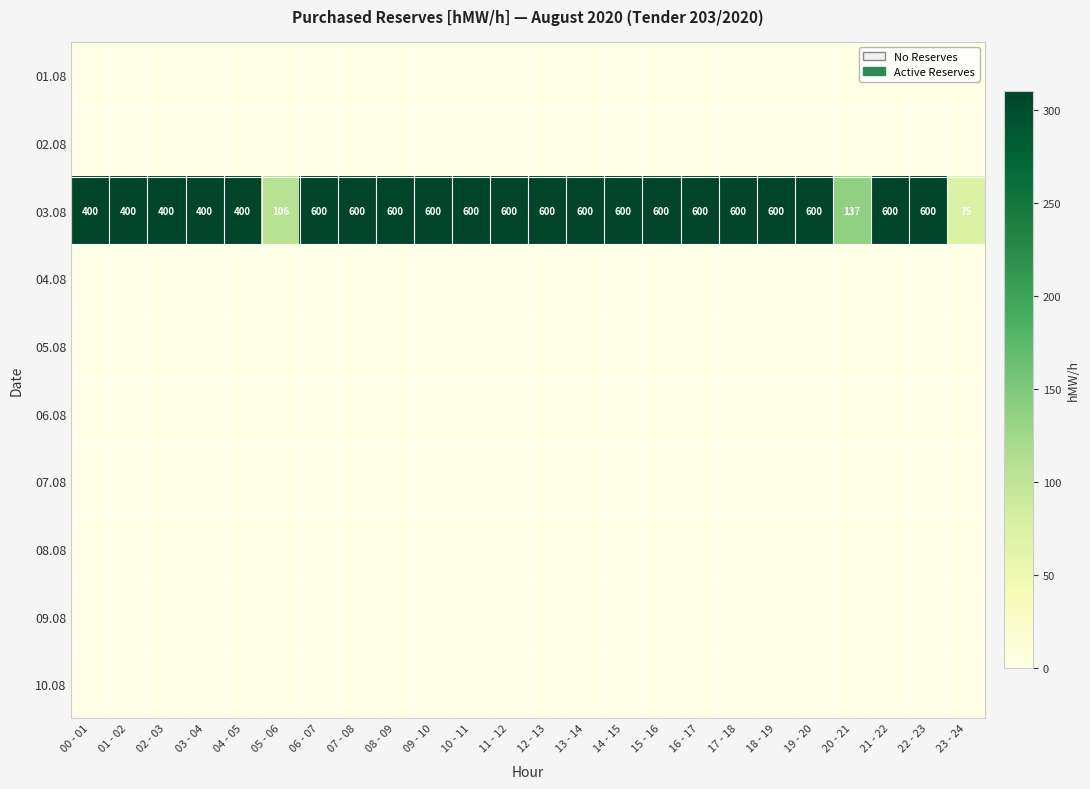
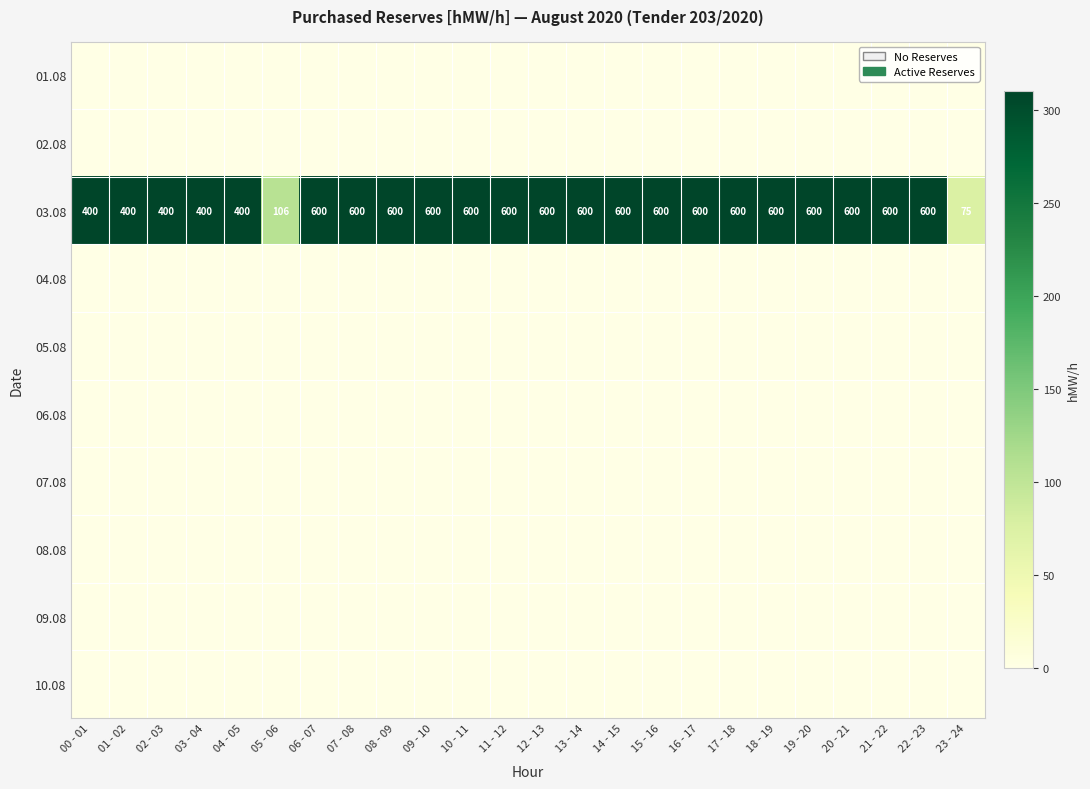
  {
    "03.08": {
      "00 - 01": 400,
      "01 - 02": 400,
      "02 - 03": 400,
      "03 - 04": 400,
      "04 - 05": 400,
      "05 - 06": 106,
      "06 - 07": 600,
      "07 - 08": 600,
      "08 - 09": 600,
      "09 - 10": 600,
      "10 - 11": 600,
      "11 - 12": 600,
      "12 - 13": 600,
      "13 - 14": 600,
      "14 - 15": 600,
      "15 - 16": 600,
      "16 - 17": 600,
      "17 - 18": 600,
      "18 - 19": 600,
      "19 - 20": 600,
-     "20 - 21": 137,
+     "20 - 21": 600,
      "21 - 22": 600,
      "22 - 23": 600,
      "23 - 24": 75
    }
  }
